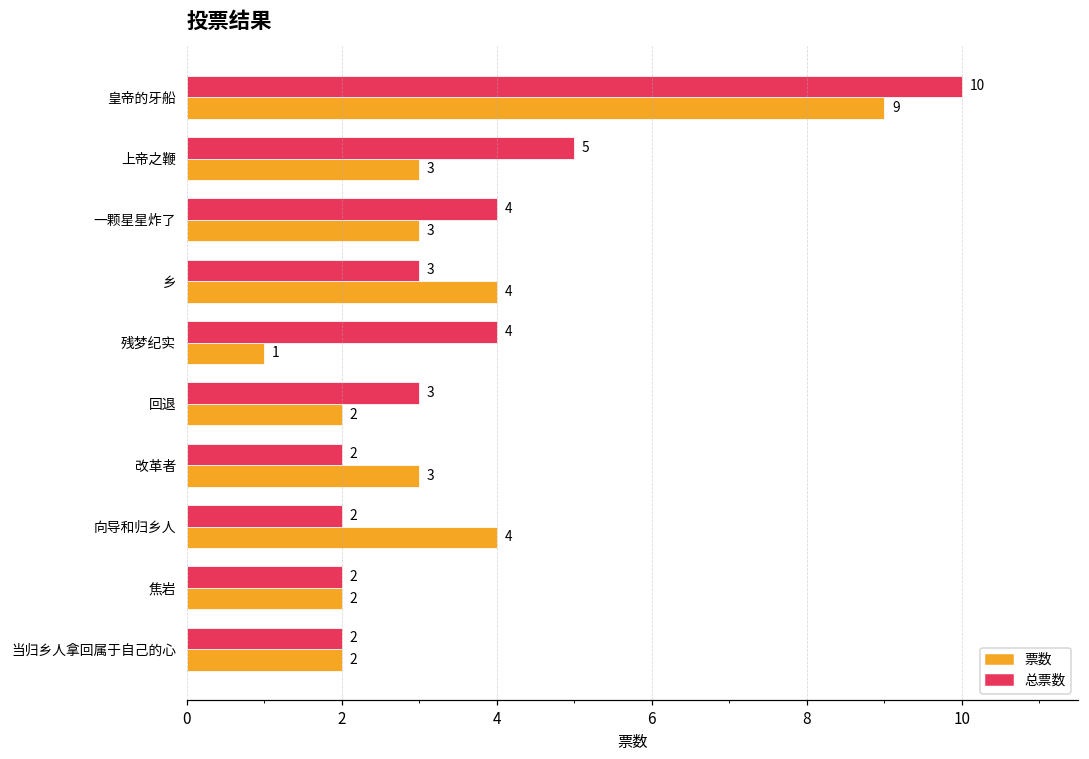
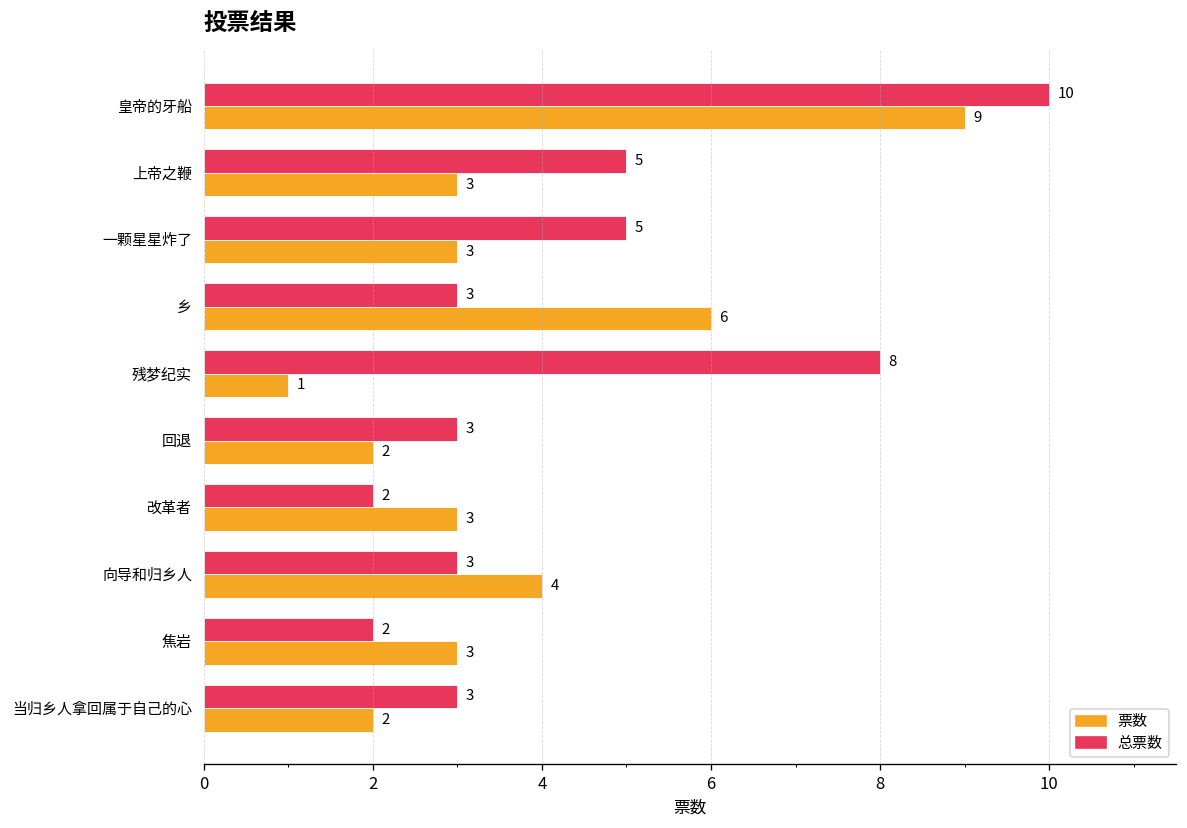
  {
    "票数": {
      "皇帝的牙船": 9,
      "上帝之鞭": 3,
      "一颗星星炸了": 3,
-     "乡": 4,
+     "乡": 6,
      "残梦纪实": 1,
      "回退": 2,
      "改革者": 3,
      "向导和归乡人": 4,
-     "焦岩": 2,
+     "焦岩": 3,
      "当归乡人拿回属于自己的心": 2
    },
    "总票数": {
      "皇帝的牙船": 10,
      "上帝之鞭": 5,
-     "一颗星星炸了": 4,
+     "一颗星星炸了": 5,
      "乡": 3,
-     "残梦纪实": 4,
+     "残梦纪实": 8,
      "回退": 3,
      "改革者": 2,
-     "向导和归乡人": 2,
+     "向导和归乡人": 3,
      "焦岩": 2,
-     "当归乡人拿回属于自己的心": 2
+     "当归乡人拿回属于自己的心": 3
    }
  }
